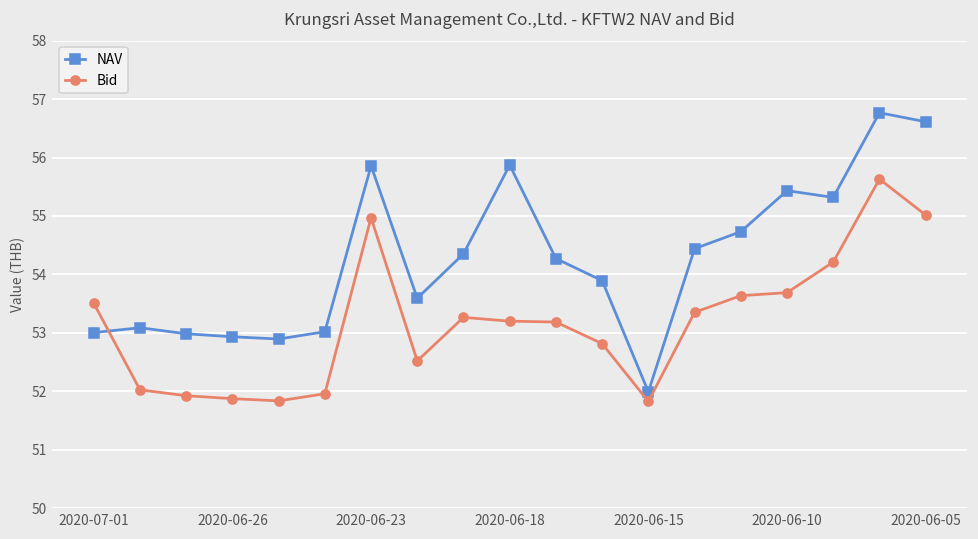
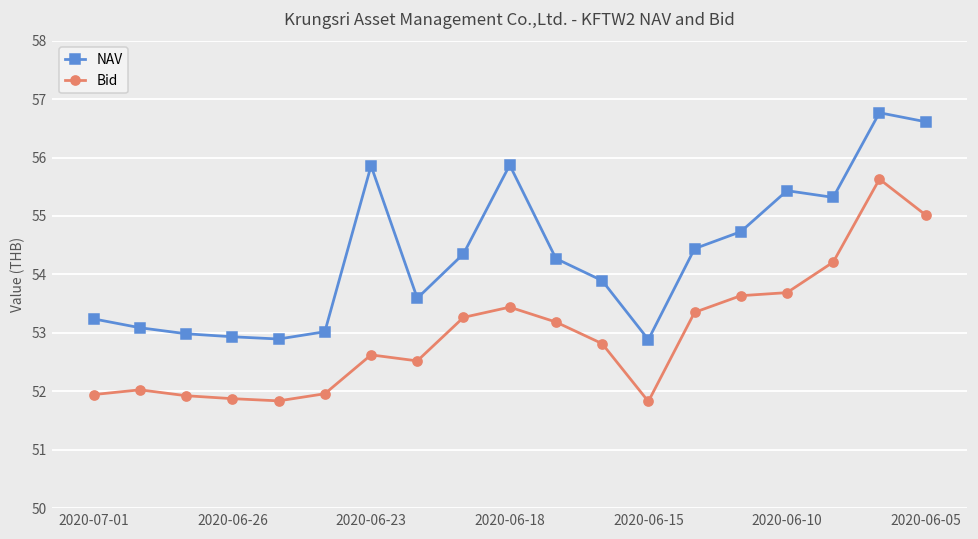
  {
    "NAV": {
-     "2020-07-01": 53.0,
+     "2020-07-01": 53.2,
      "2020-06-26": 52.9,
      "2020-06-23": 55.9,
      "2020-06-18": 55.9,
-     "2020-06-15": 52.0,
+     "2020-06-15": 52.9,
      "2020-06-10": 55.4,
      "2020-06-05": 56.6
    },
    "Bid": {
-     "2020-07-01": 53.5,
+     "2020-07-01": 51.9,
      "2020-06-26": 51.9,
-     "2020-06-23": 55.0,
-     "2020-06-18": 53.2,
+     "2020-06-23": 52.6,
+     "2020-06-18": 53.4,
      "2020-06-15": 51.8,
      "2020-06-10": 53.7,
      "2020-06-05": 55.0
    }
  }
